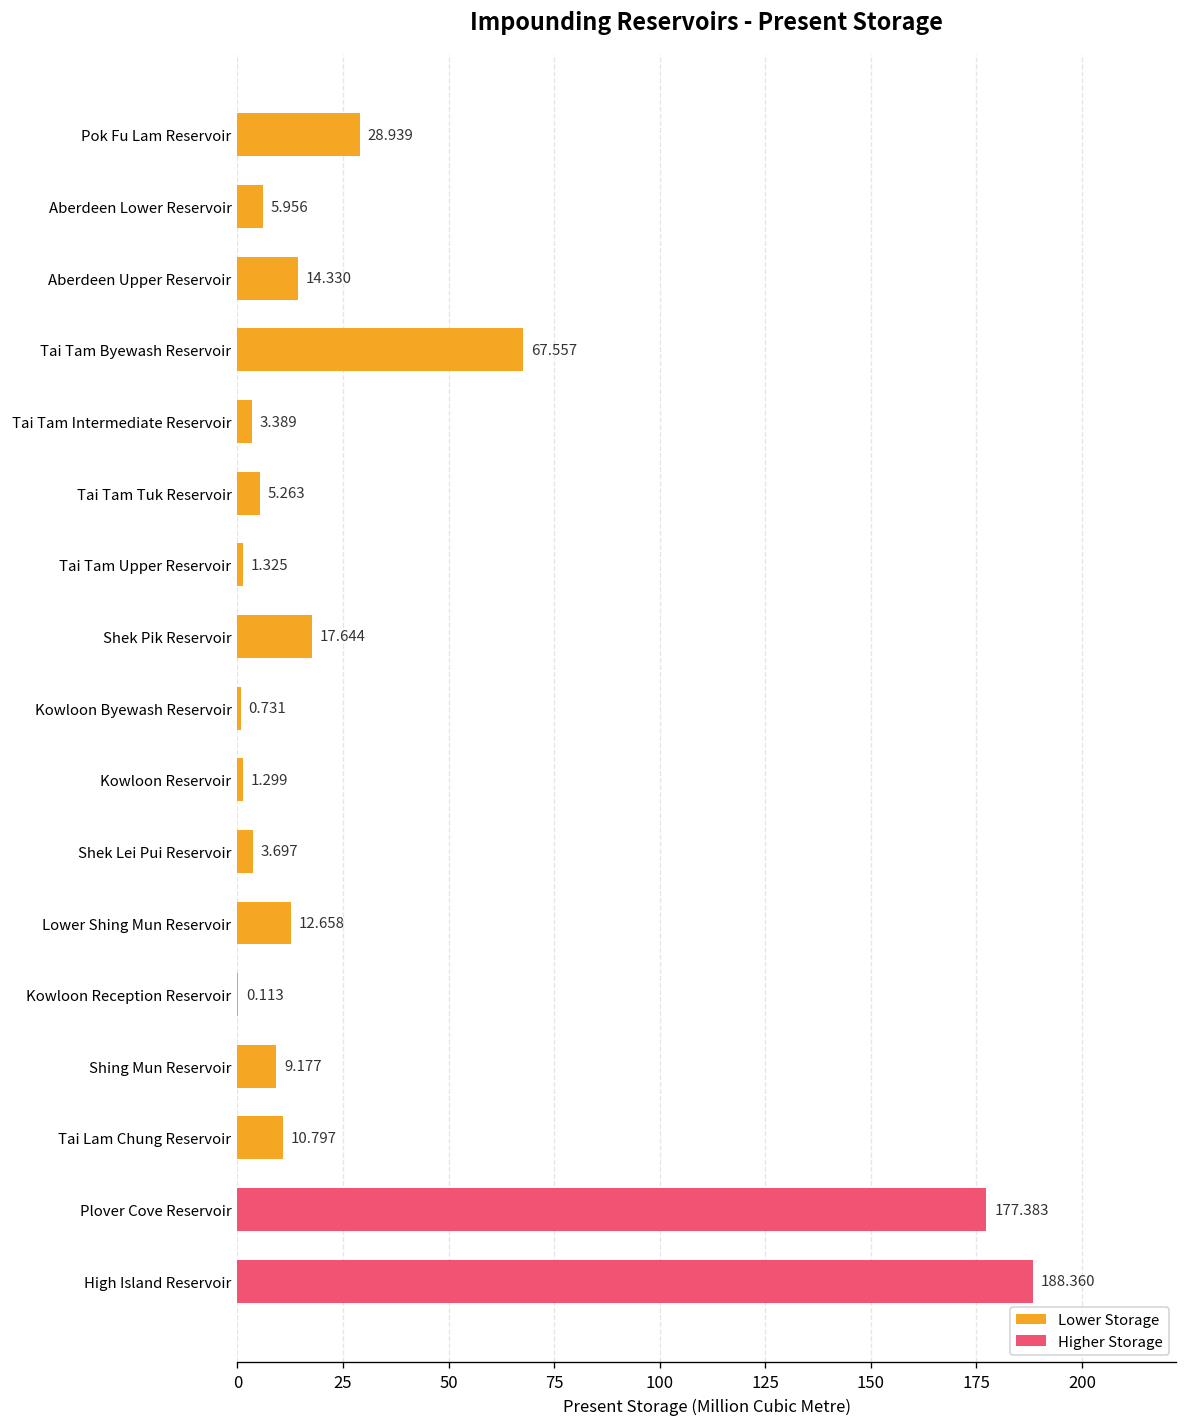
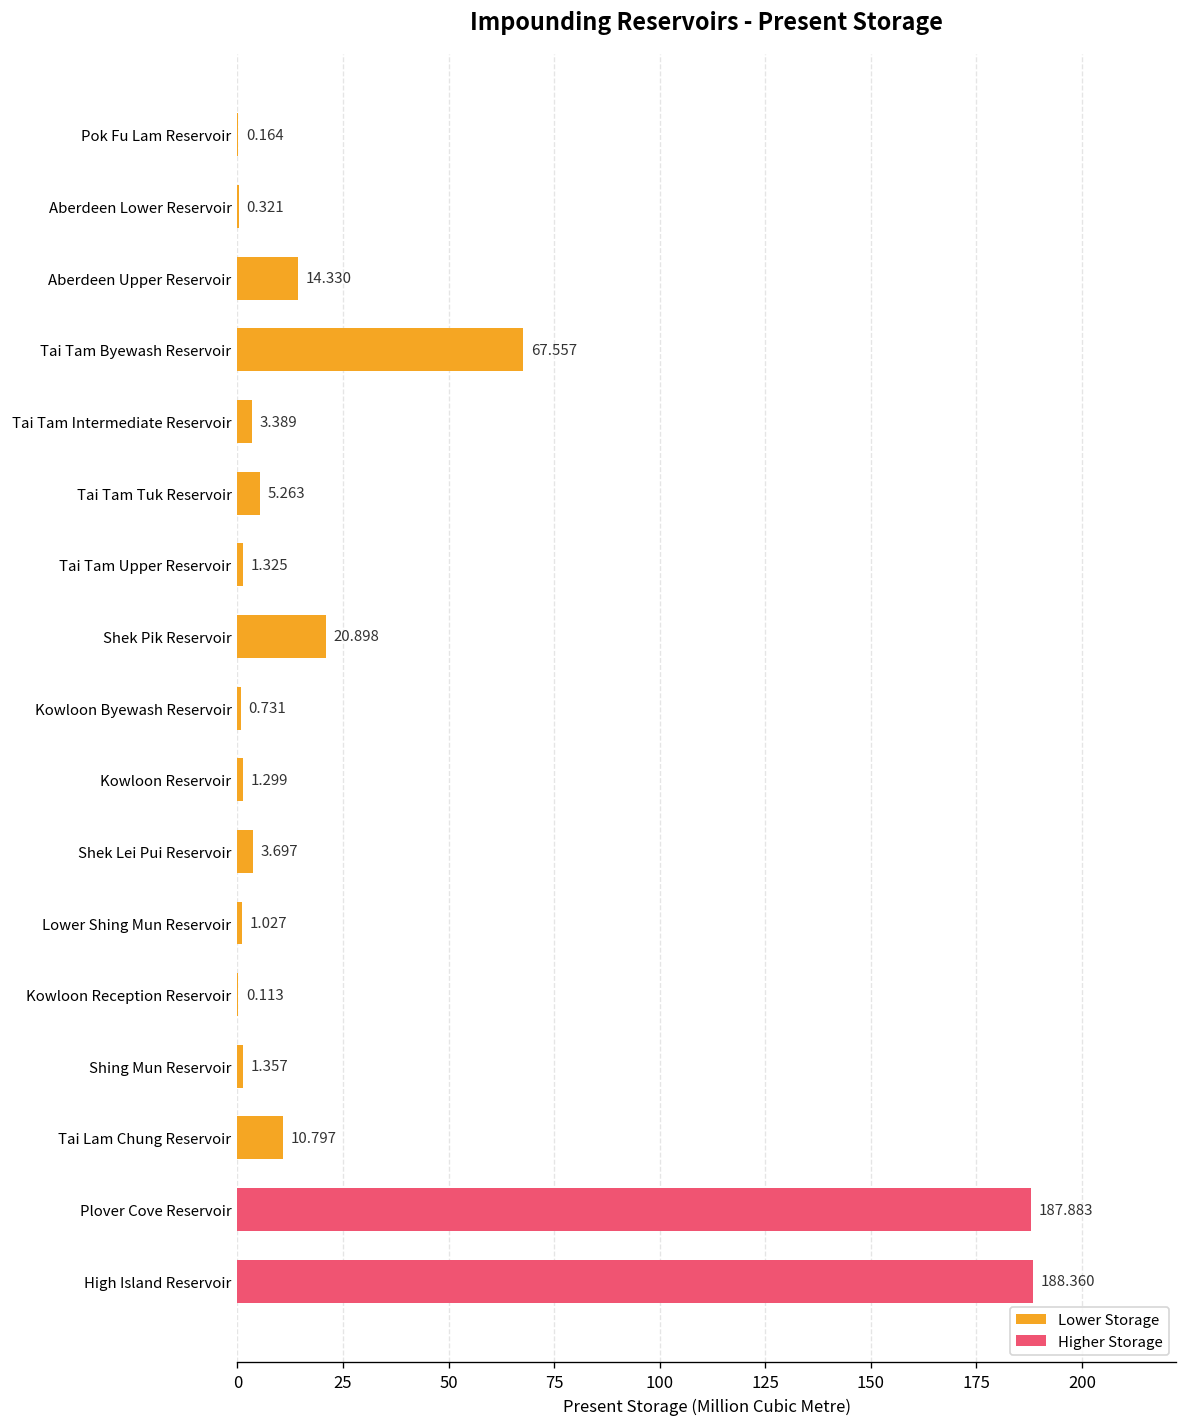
  {
-   "Pok Fu Lam Reservoir": 28.939,
-   "Aberdeen Lower Reservoir": 5.956,
+   "Pok Fu Lam Reservoir": 0.164,
+   "Aberdeen Lower Reservoir": 0.321,
    "Aberdeen Upper Reservoir": 14.330,
    "Tai Tam Byewash Reservoir": 67.557,
    "Tai Tam Intermediate Reservoir": 3.389,
    "Tai Tam Tuk Reservoir": 5.263,
    "Tai Tam Upper Reservoir": 1.325,
-   "Shek Pik Reservoir": 17.644,
+   "Shek Pik Reservoir": 20.898,
    "Kowloon Byewash Reservoir": 0.731,
    "Kowloon Reservoir": 1.299,
    "Shek Lei Pui Reservoir": 3.697,
-   "Lower Shing Mun Reservoir": 12.658,
+   "Lower Shing Mun Reservoir": 1.027,
    "Kowloon Reception Reservoir": 0.113,
-   "Shing Mun Reservoir": 9.177,
+   "Shing Mun Reservoir": 1.357,
    "Tai Lam Chung Reservoir": 10.797,
-   "Plover Cove Reservoir": 177.383,
+   "Plover Cove Reservoir": 187.883,
    "High Island Reservoir": 188.360
  }
